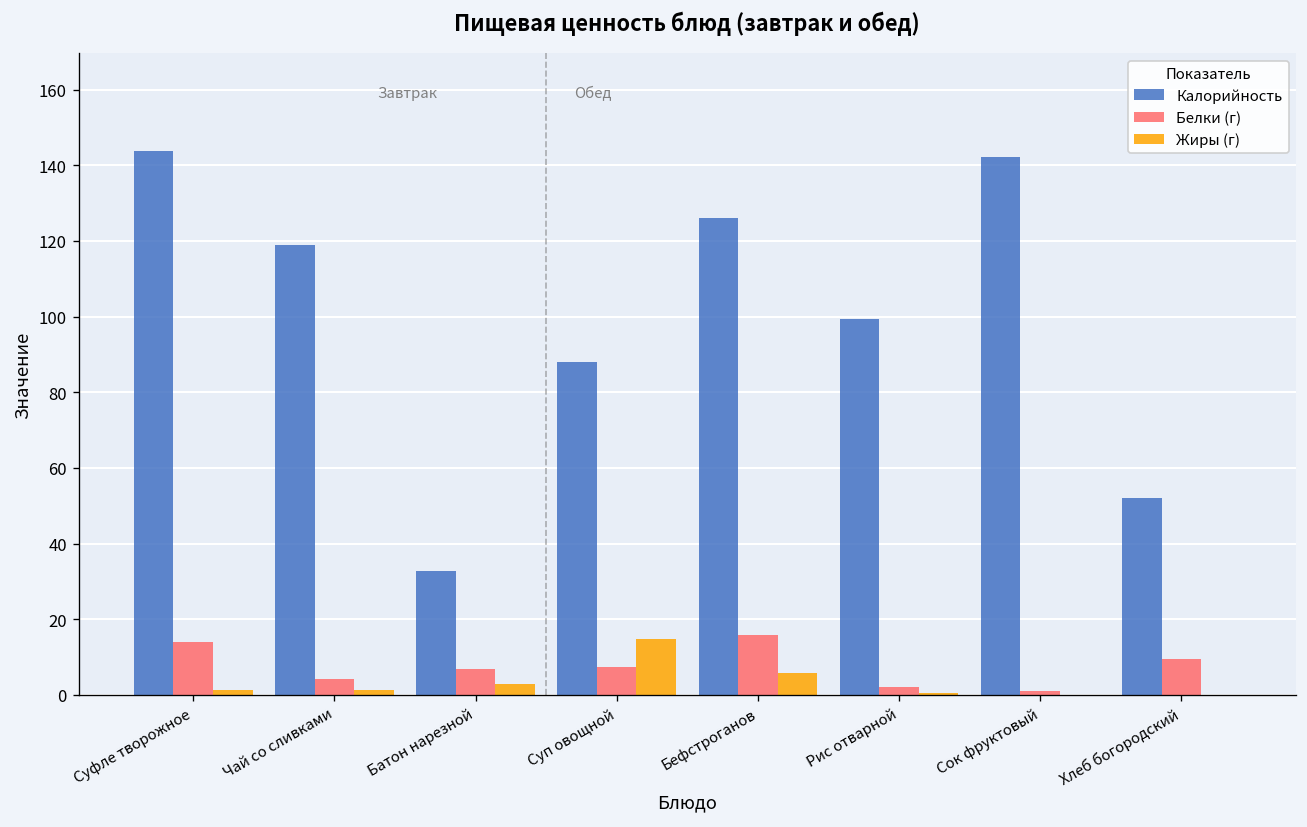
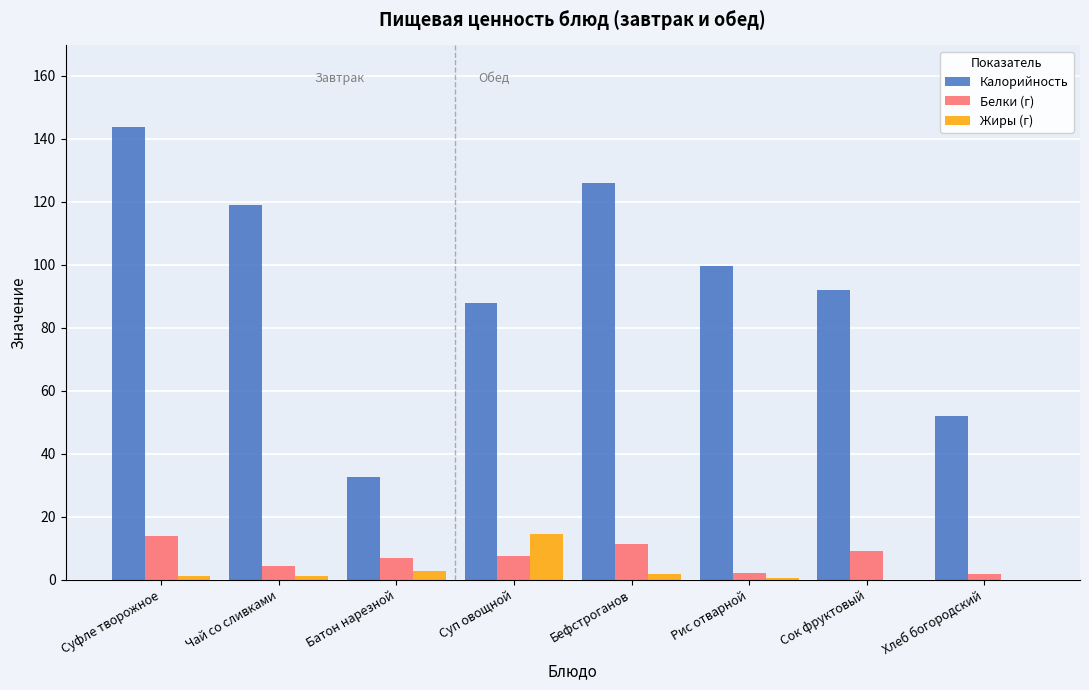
  {
    "Калорийность": {
      "Суфле творожное": 144,
      "Чай со сливками": 119,
      "Батон нарезной": 33,
      "Суп овощной": 88,
      "Бефстроганов": 126,
      "Рис отварной": 100,
-     "Сок фруктовый": 142,
+     "Сок фруктовый": 92,
      "Хлеб богородский": 52
    },
    "Белки (г)": {
      "Суфле творожное": 14,
      "Чай со сливками": 4,
      "Батон нарезной": 7,
      "Суп овощной": 7,
-     "Бефстроганов": 16,
+     "Бефстроганов": 12,
      "Рис отварной": 2,
-     "Сок фруктовый": 1,
-     "Хлеб богородский": 10
+     "Сок фруктовый": 9,
+     "Хлеб богородский": 2
    },
    "Жиры (г)": {
      "Суфле творожное": 1,
      "Чай со сливками": 1,
      "Батон нарезной": 3,
      "Суп овощной": 15,
-     "Бефстроганов": 6,
+     "Бефстроганов": 2,
      "Сок фруктовый": 0,
      "Хлеб богородский": 0
    }
  }
